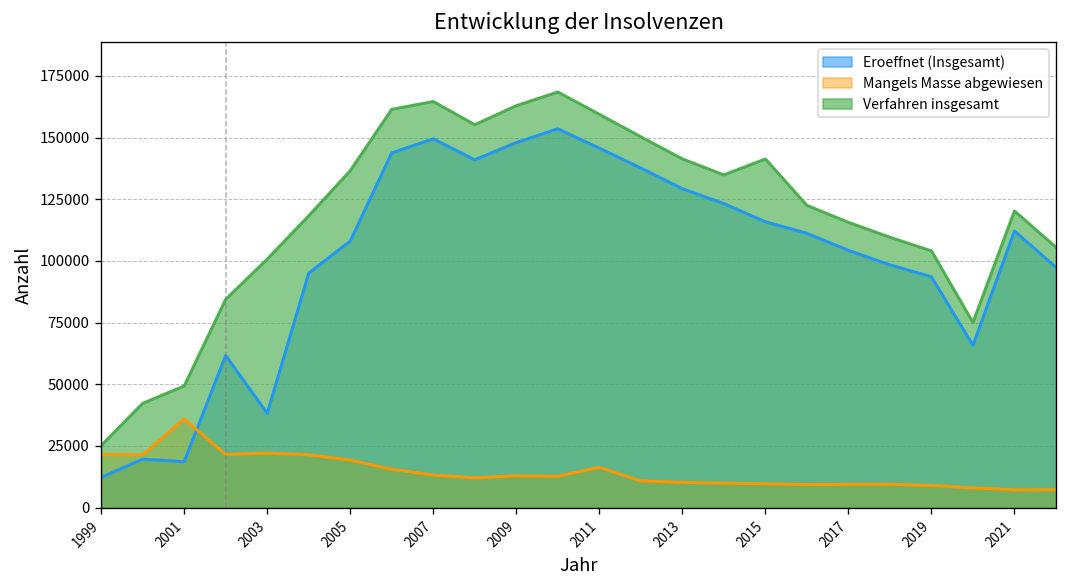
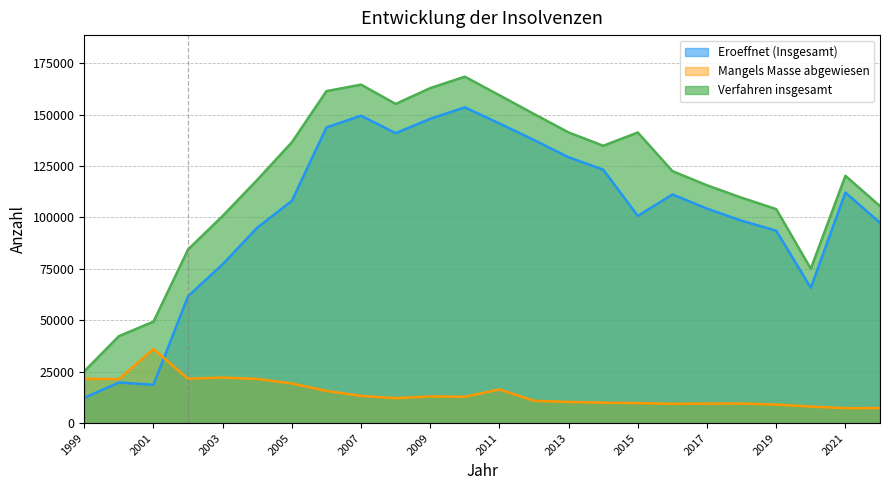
  {
    "Eroeffnet (Insgesamt)": {
      "1999": 12000,
      "2001": 19000,
-     "2003": 38000,
+     "2003": 77000,
      "2005": 108000,
      "2007": 149000,
      "2009": 148000,
      "2011": 146000,
      "2013": 129000,
-     "2015": 116000,
+     "2015": 101000,
      "2017": 104000,
      "2019": 94000,
      "2021": 112000
    },
    "Mangels Masse abgewiesen": {
      "1999": 22000,
      "2001": 36000,
      "2003": 22000,
      "2005": 19000,
      "2007": 13000,
      "2009": 13000,
      "2011": 16000,
      "2013": 10000,
      "2015": 10000,
      "2017": 9000,
      "2019": 9000,
      "2021": 7000
    },
    "Verfahren insgesamt": {
      "1999": 25000,
      "2001": 49000,
      "2003": 101000,
      "2005": 137000,
      "2007": 165000,
      "2009": 163000,
      "2011": 159000,
      "2013": 141000,
      "2015": 141000,
      "2017": 116000,
      "2019": 104000,
      "2021": 120000
    }
  }
